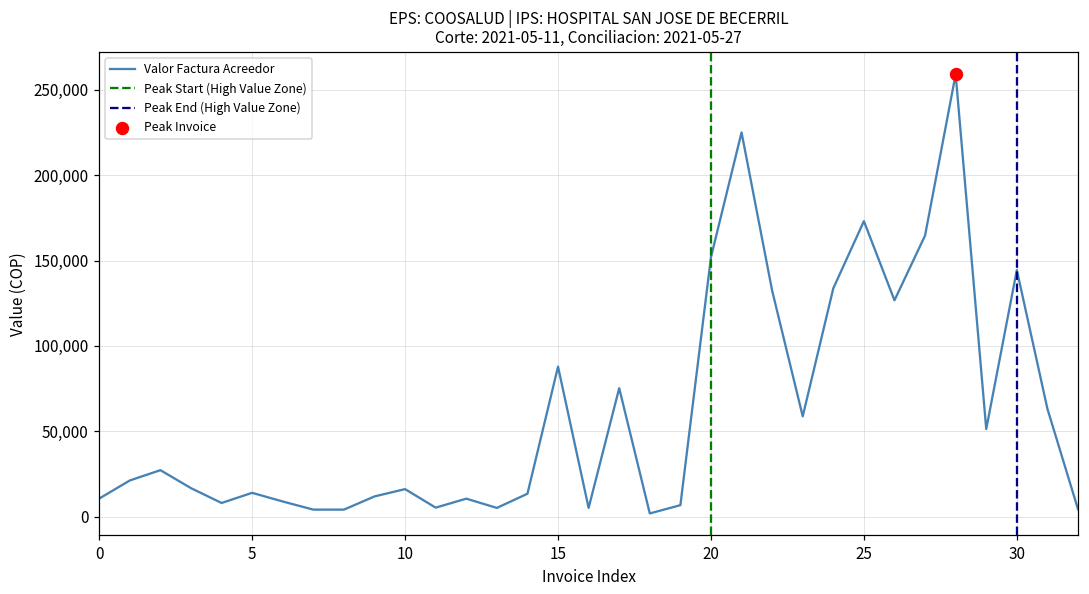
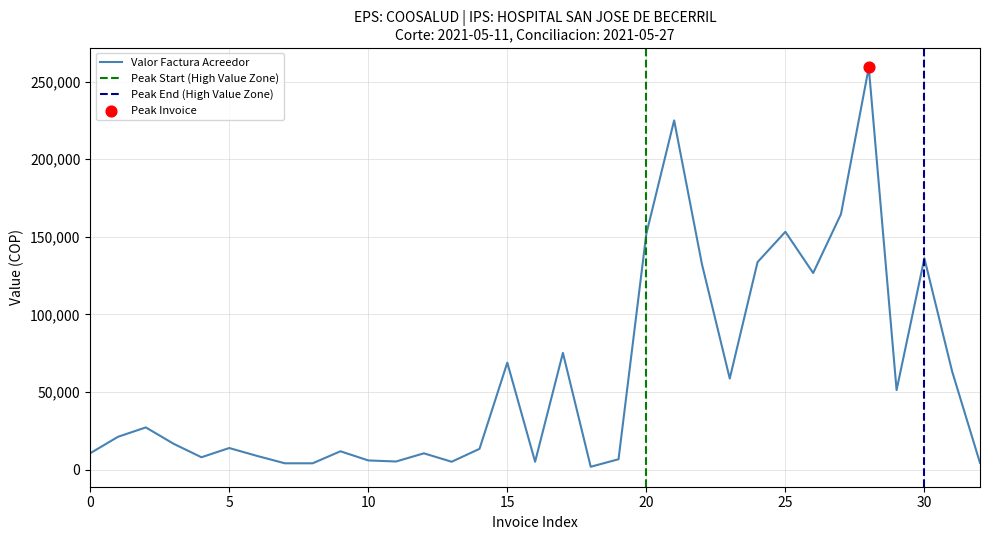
  {
    "Valor Factura Acreedor": {
      "0": "11,000",
      "5": "14,000",
-     "10": "16,000",
-     "15": "88,000",
+     "10": "6,000",
+     "15": "69,000",
      "20": "152,000",
-     "25": "173,000",
-     "30": "144,000"
+     "25": "153,000",
+     "30": "136,000"
    }
  }
